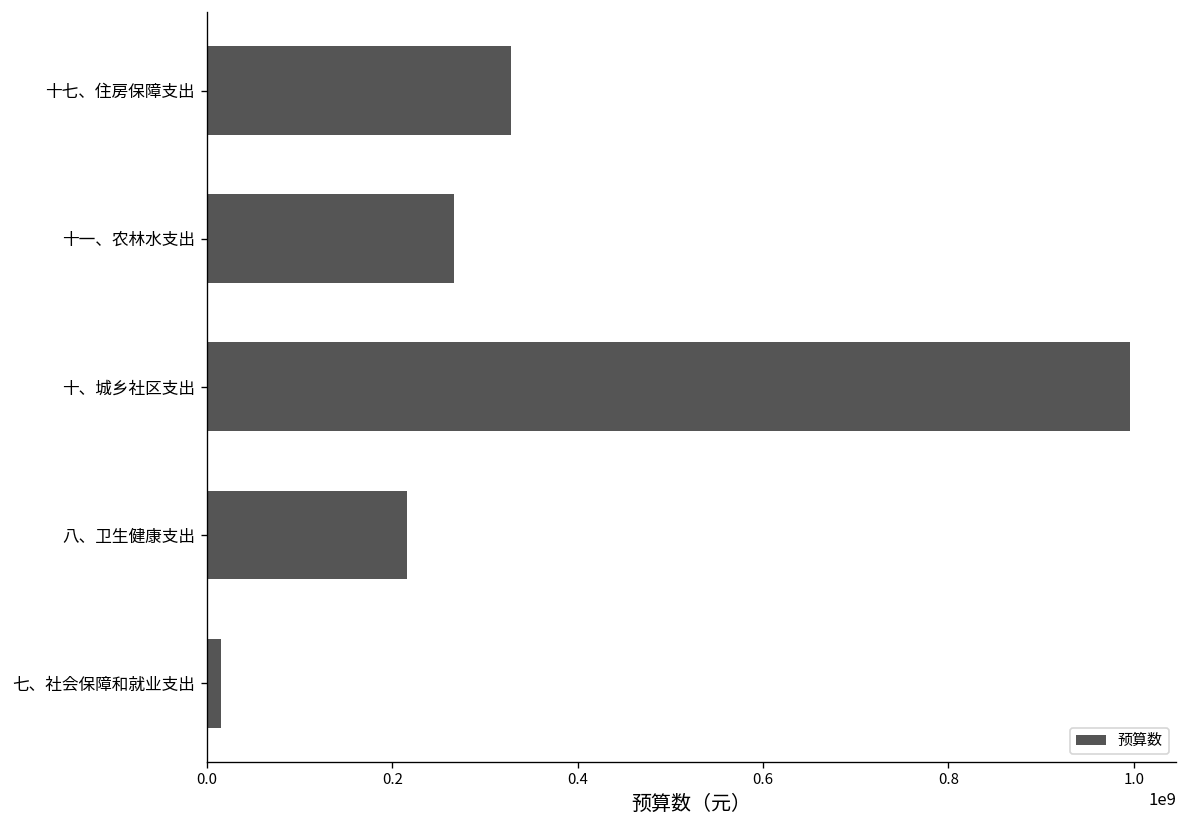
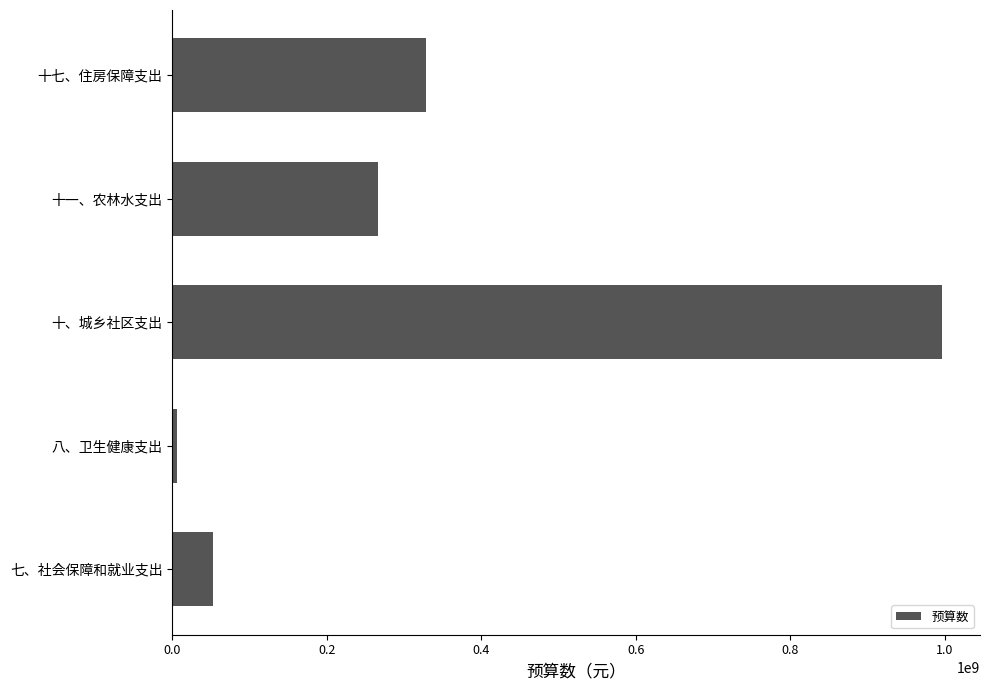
  {
    "十七、住房保障支出": 330000000,
    "十一、农林水支出": 270000000,
    "十、城乡社区支出": 1000000000,
-   "八、卫生健康支出": 220000000,
-   "七、社会保障和就业支出": 20000000
+   "八、卫生健康支出": 10000000,
+   "七、社会保障和就业支出": 50000000
  }
